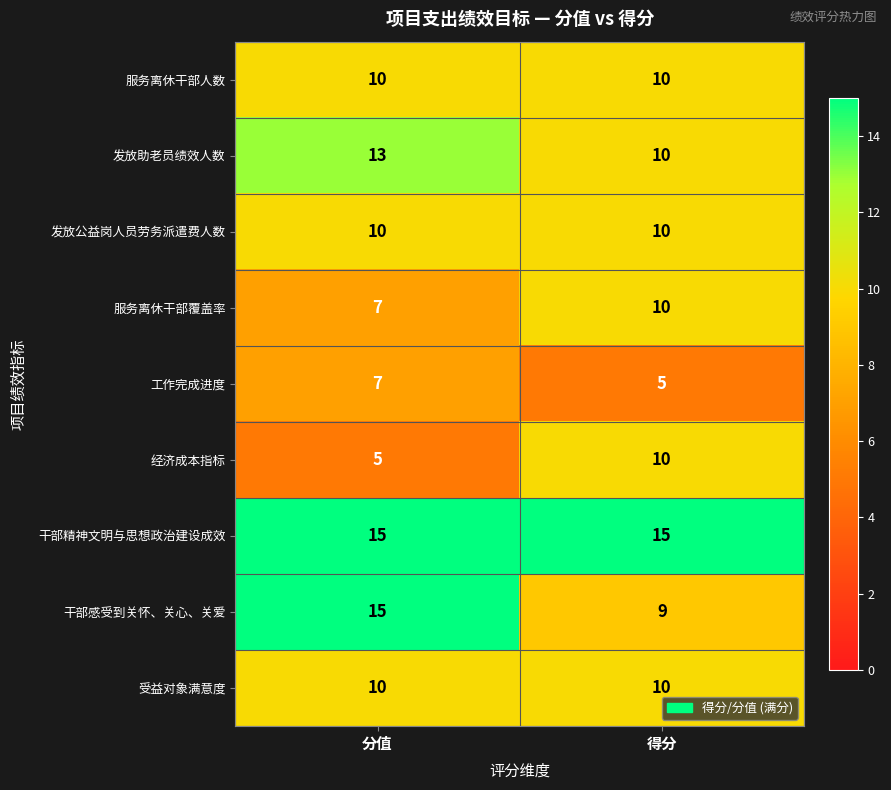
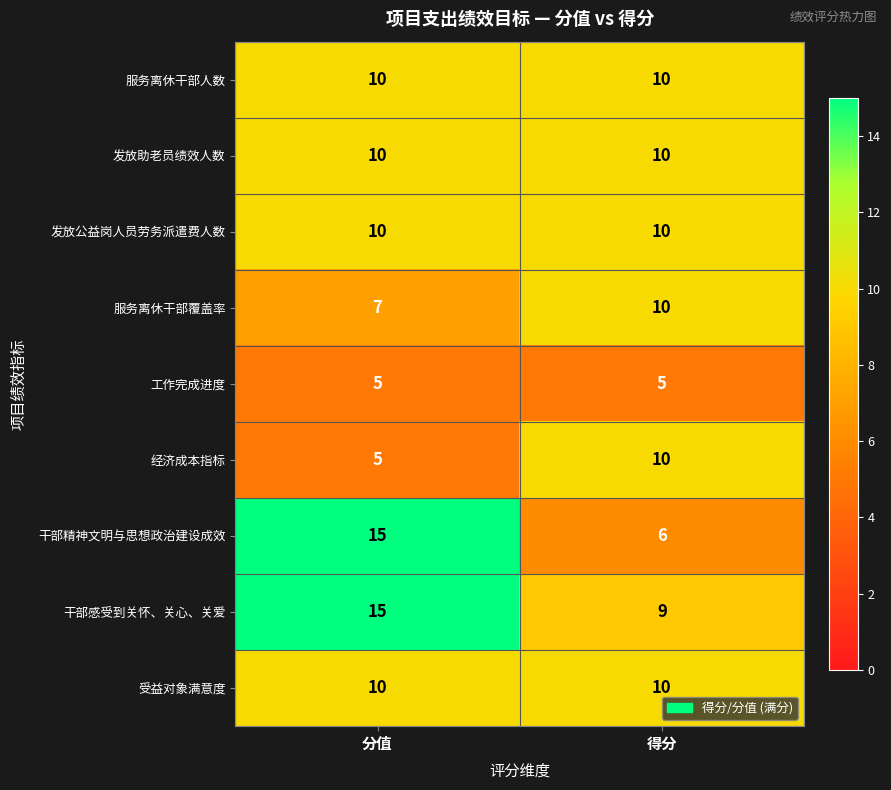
  {
    "服务离休干部人数": {
      "分值": 10,
      "得分": 10
    },
    "发放助老员绩效人数": {
-     "分值": 13,
+     "分值": 10,
      "得分": 10
    },
    "发放公益岗人员劳务派遣费人数": {
      "分值": 10,
      "得分": 10
    },
    "服务离休干部覆盖率": {
      "分值": 7,
      "得分": 10
    },
    "工作完成进度": {
-     "分值": 7,
+     "分值": 5,
      "得分": 5
    },
    "经济成本指标": {
      "分值": 5,
      "得分": 10
    },
    "干部精神文明与思想政治建设成效": {
      "分值": 15,
-     "得分": 15
+     "得分": 6
    },
    "干部感受到关怀、关心、关爱": {
      "分值": 15,
      "得分": 9
    },
    "受益对象满意度": {
      "分值": 10
    }
  }
